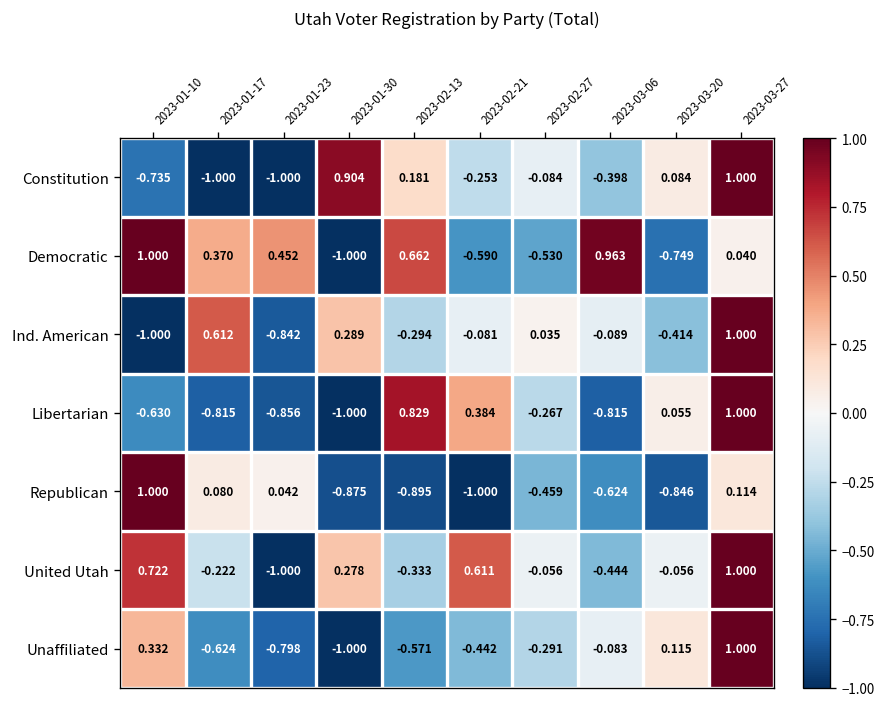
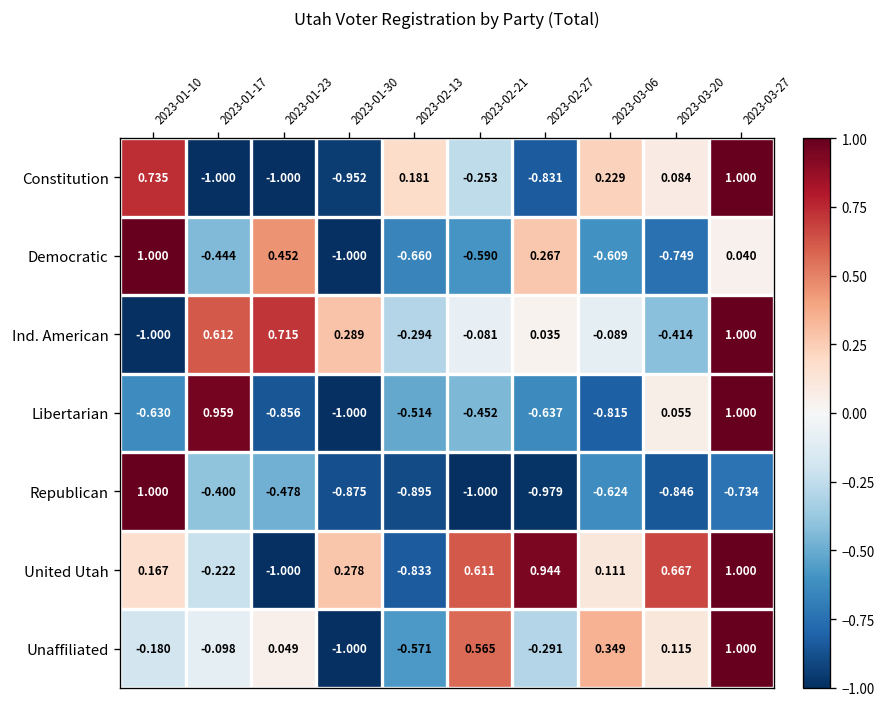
  {
    "Constitution": {
-     "2023-01-10": -0.735,
+     "2023-01-10": 0.735,
      "2023-01-17": -1.000,
      "2023-01-23": -1.000,
-     "2023-01-30": 0.904,
+     "2023-01-30": -0.952,
      "2023-02-13": 0.181,
      "2023-02-21": -0.253,
-     "2023-02-27": -0.084,
-     "2023-03-06": -0.398,
+     "2023-02-27": -0.831,
+     "2023-03-06": 0.229,
      "2023-03-20": 0.084,
      "2023-03-27": 1.000
    },
    "Democratic": {
      "2023-01-10": 1.000,
-     "2023-01-17": 0.370,
+     "2023-01-17": -0.444,
      "2023-01-23": 0.452,
      "2023-01-30": -1.000,
-     "2023-02-13": 0.662,
+     "2023-02-13": -0.660,
      "2023-02-21": -0.590,
-     "2023-02-27": -0.530,
-     "2023-03-06": 0.963,
+     "2023-02-27": 0.267,
+     "2023-03-06": -0.609,
      "2023-03-20": -0.749,
      "2023-03-27": 0.040
    },
    "Ind. American": {
      "2023-01-10": -1.000,
      "2023-01-17": 0.612,
-     "2023-01-23": -0.842,
+     "2023-01-23": 0.715,
      "2023-01-30": 0.289,
      "2023-02-13": -0.294,
      "2023-02-21": -0.081,
      "2023-02-27": 0.035,
      "2023-03-06": -0.089,
      "2023-03-20": -0.414,
      "2023-03-27": 1.000
    },
    "Libertarian": {
      "2023-01-10": -0.630,
-     "2023-01-17": -0.815,
+     "2023-01-17": 0.959,
      "2023-01-23": -0.856,
      "2023-01-30": -1.000,
-     "2023-02-13": 0.829,
-     "2023-02-21": 0.384,
-     "2023-02-27": -0.267,
+     "2023-02-13": -0.514,
+     "2023-02-21": -0.452,
+     "2023-02-27": -0.637,
      "2023-03-06": -0.815,
      "2023-03-20": 0.055,
      "2023-03-27": 1.000
    },
    "Republican": {
      "2023-01-10": 1.000,
-     "2023-01-17": 0.080,
-     "2023-01-23": 0.042,
+     "2023-01-17": -0.400,
+     "2023-01-23": -0.478,
      "2023-01-30": -0.875,
      "2023-02-13": -0.895,
      "2023-02-21": -1.000,
-     "2023-02-27": -0.459,
+     "2023-02-27": -0.979,
      "2023-03-06": -0.624,
      "2023-03-20": -0.846,
-     "2023-03-27": 0.114
+     "2023-03-27": -0.734
    },
    "United Utah": {
-     "2023-01-10": 0.722,
+     "2023-01-10": 0.167,
      "2023-01-17": -0.222,
      "2023-01-23": -1.000,
      "2023-01-30": 0.278,
-     "2023-02-13": -0.333,
+     "2023-02-13": -0.833,
      "2023-02-21": 0.611,
-     "2023-02-27": -0.056,
-     "2023-03-06": -0.444,
-     "2023-03-20": -0.056,
+     "2023-02-27": 0.944,
+     "2023-03-06": 0.111,
+     "2023-03-20": 0.667,
      "2023-03-27": 1.000
    },
    "Unaffiliated": {
-     "2023-01-10": 0.332,
-     "2023-01-17": -0.624,
-     "2023-01-23": -0.798,
+     "2023-01-10": -0.180,
+     "2023-01-17": -0.098,
+     "2023-01-23": 0.049,
      "2023-01-30": -1.000,
      "2023-02-13": -0.571,
-     "2023-02-21": -0.442,
+     "2023-02-21": 0.565,
      "2023-02-27": -0.291,
-     "2023-03-06": -0.083,
+     "2023-03-06": 0.349,
      "2023-03-20": 0.115,
      "2023-03-27": 1.000
    }
  }
